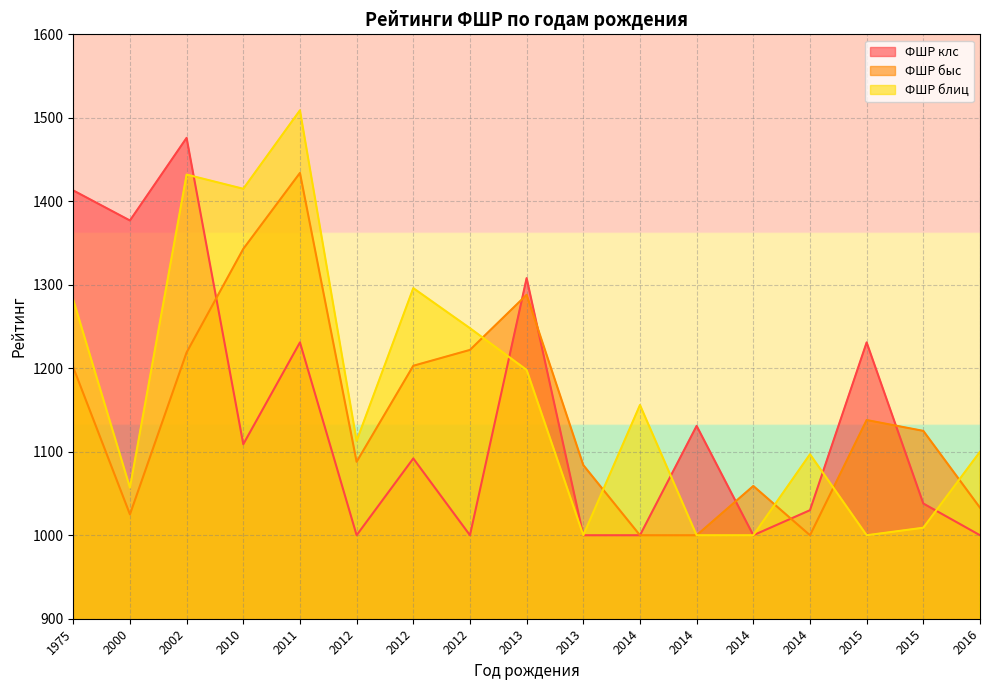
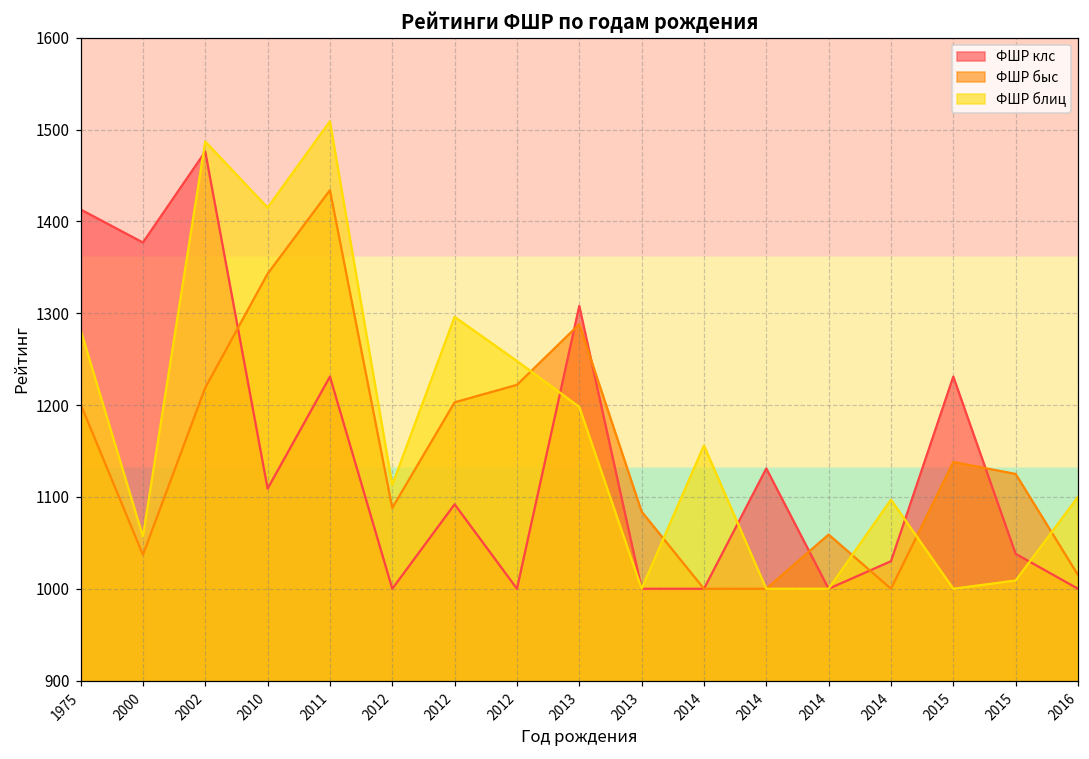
  {
    "ФШР клс": {
      "1975": 1410,
      "2000": 1380,
      "2002": 1480,
      "2010": 1110,
      "2011": 1230,
      "2016": 1000
    },
    "ФШР быс": {
      "1975": 1200,
-     "2000": 1030,
+     "2000": 1040,
      "2002": 1220,
      "2010": 1340,
      "2011": 1430,
-     "2016": 1030
+     "2016": 1020
    },
    "ФШР блиц": {
      "1975": 1280,
      "2000": 1060,
-     "2002": 1430,
+     "2002": 1490,
      "2010": 1420,
      "2011": 1510,
      "2016": 1100
    }
  }
